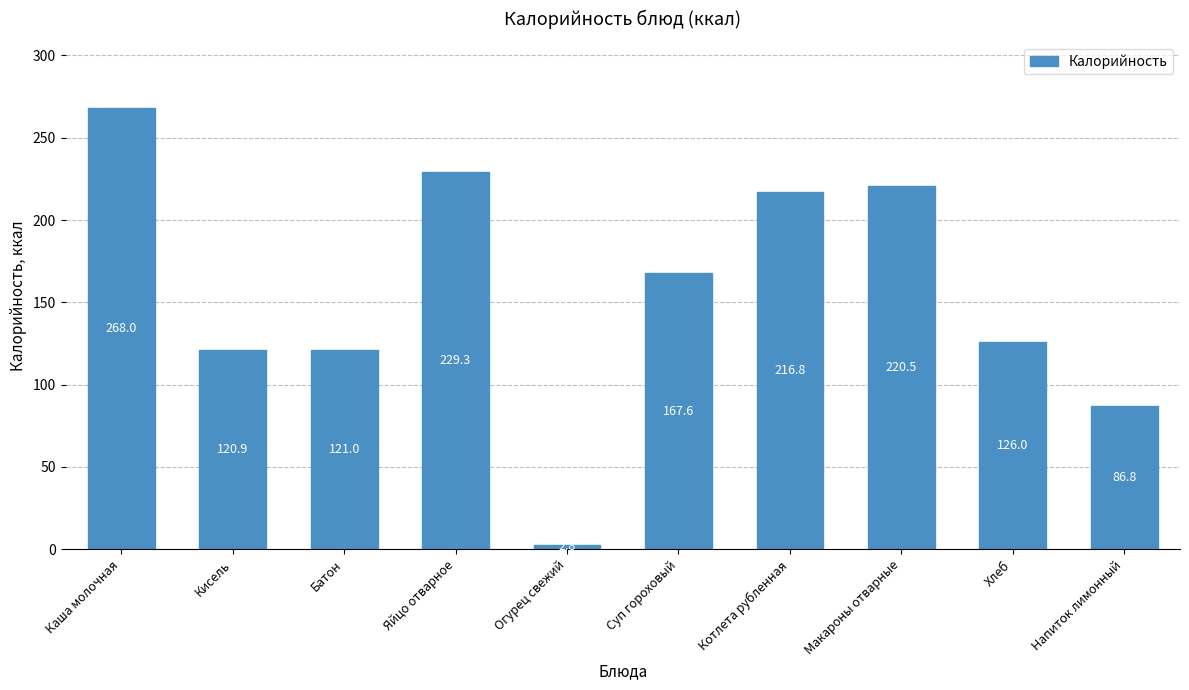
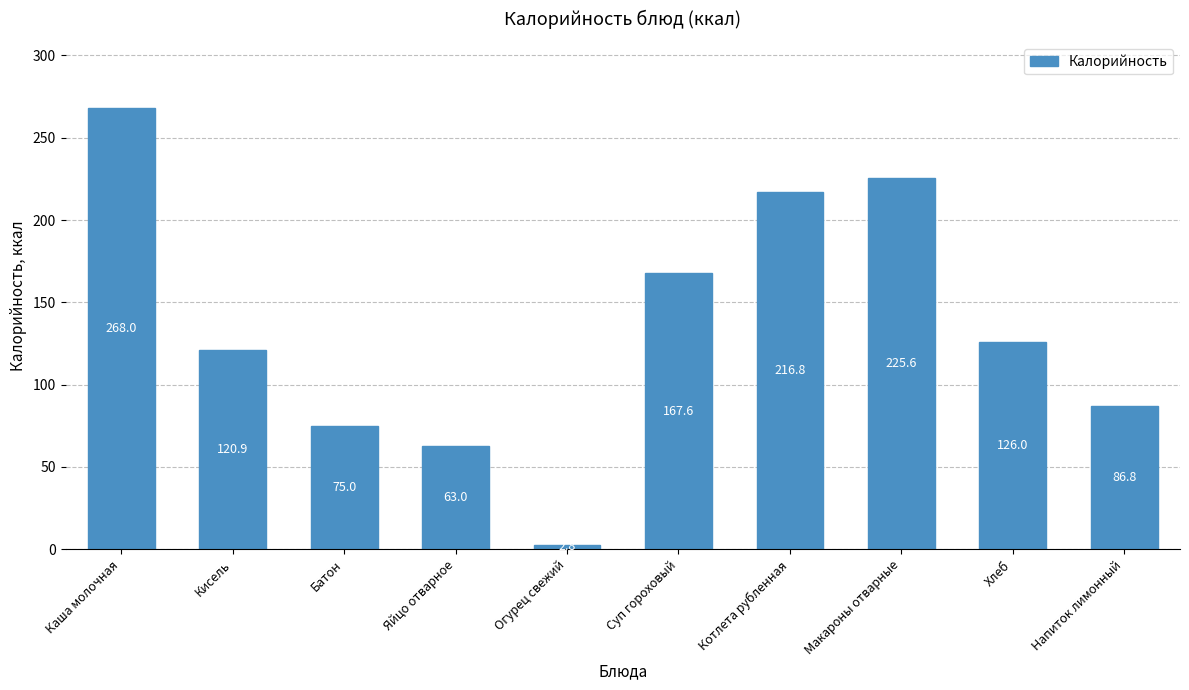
  {
    "Каша молочная": 268.0,
    "Кисель": 120.9,
-   "Батон": 121.0,
-   "Яйцо отварное": 229.3,
+   "Батон": 75.0,
+   "Яйцо отварное": 63.0,
    "Суп гороховый": 167.6,
    "Котлета рубленная": 216.8,
-   "Макароны отварные": 220.5,
+   "Макароны отварные": 225.6,
    "Хлеб": 126.0,
    "Напиток лимонный": 86.8
  }
